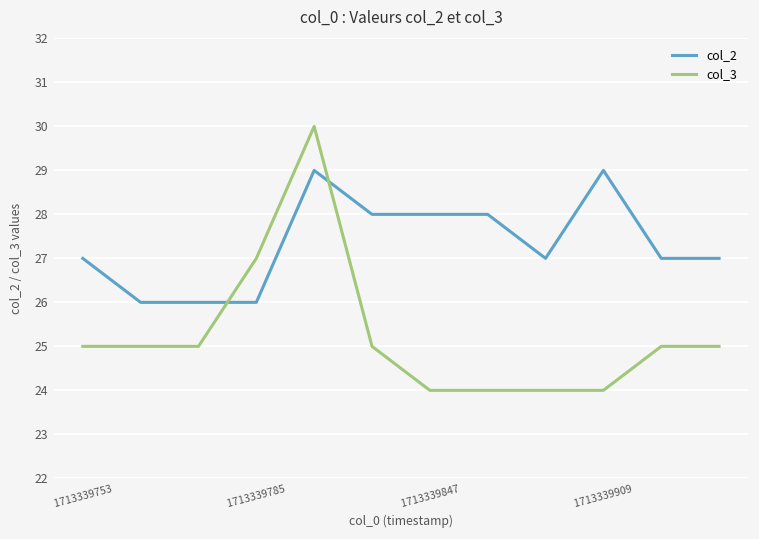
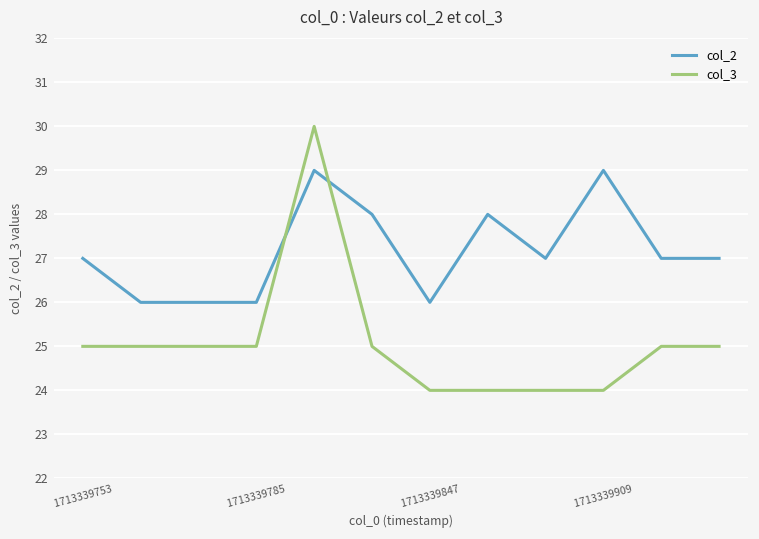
  {
    "col_2": {
      "1713339753": 27,
      "1713339785": 26,
-     "1713339847": 28,
+     "1713339847": 26,
      "1713339909": 29
    },
    "col_3": {
      "1713339753": 25,
-     "1713339785": 27,
+     "1713339785": 25,
      "1713339847": 24,
      "1713339909": 24
    }
  }
